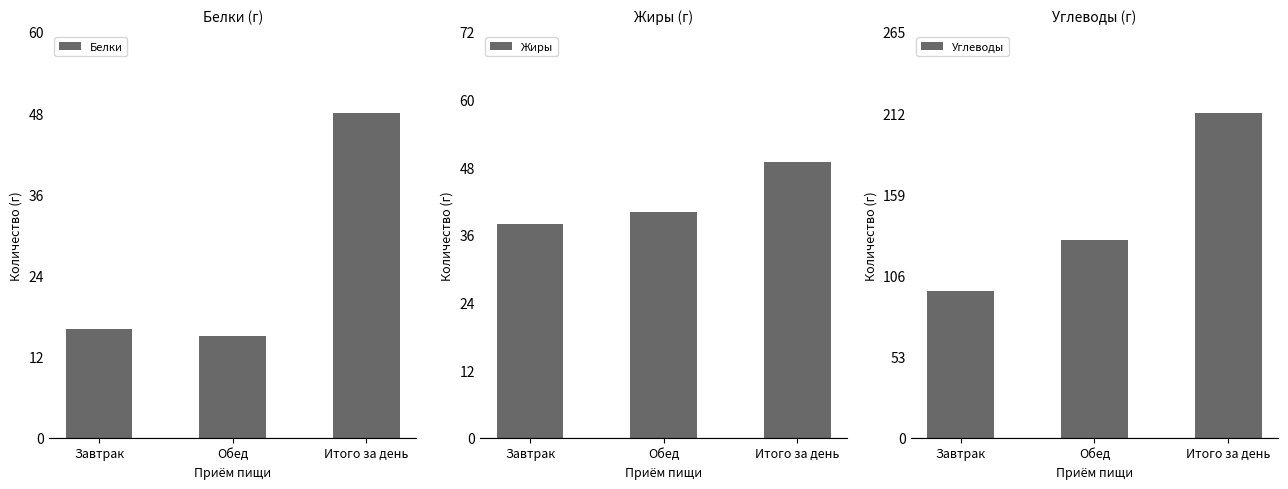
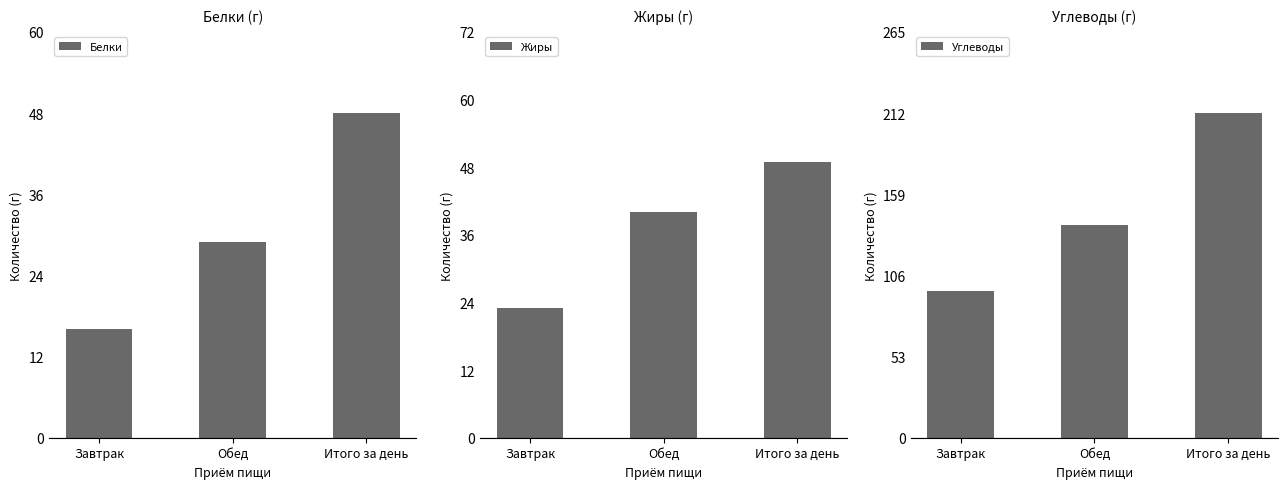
  {
    "Белки (г)": {
      "Завтрак": 16,
-     "Обед": 15,
+     "Обед": 29,
      "Итого за день": 48
    },
    "Жиры (г)": {
-     "Завтрак": 38,
+     "Завтрак": 23,
      "Обед": 40,
      "Итого за день": 49
    },
    "Углеводы (г)": {
      "Завтрак": 96,
-     "Обед": 129,
+     "Обед": 139,
      "Итого за день": 212
    }
  }
